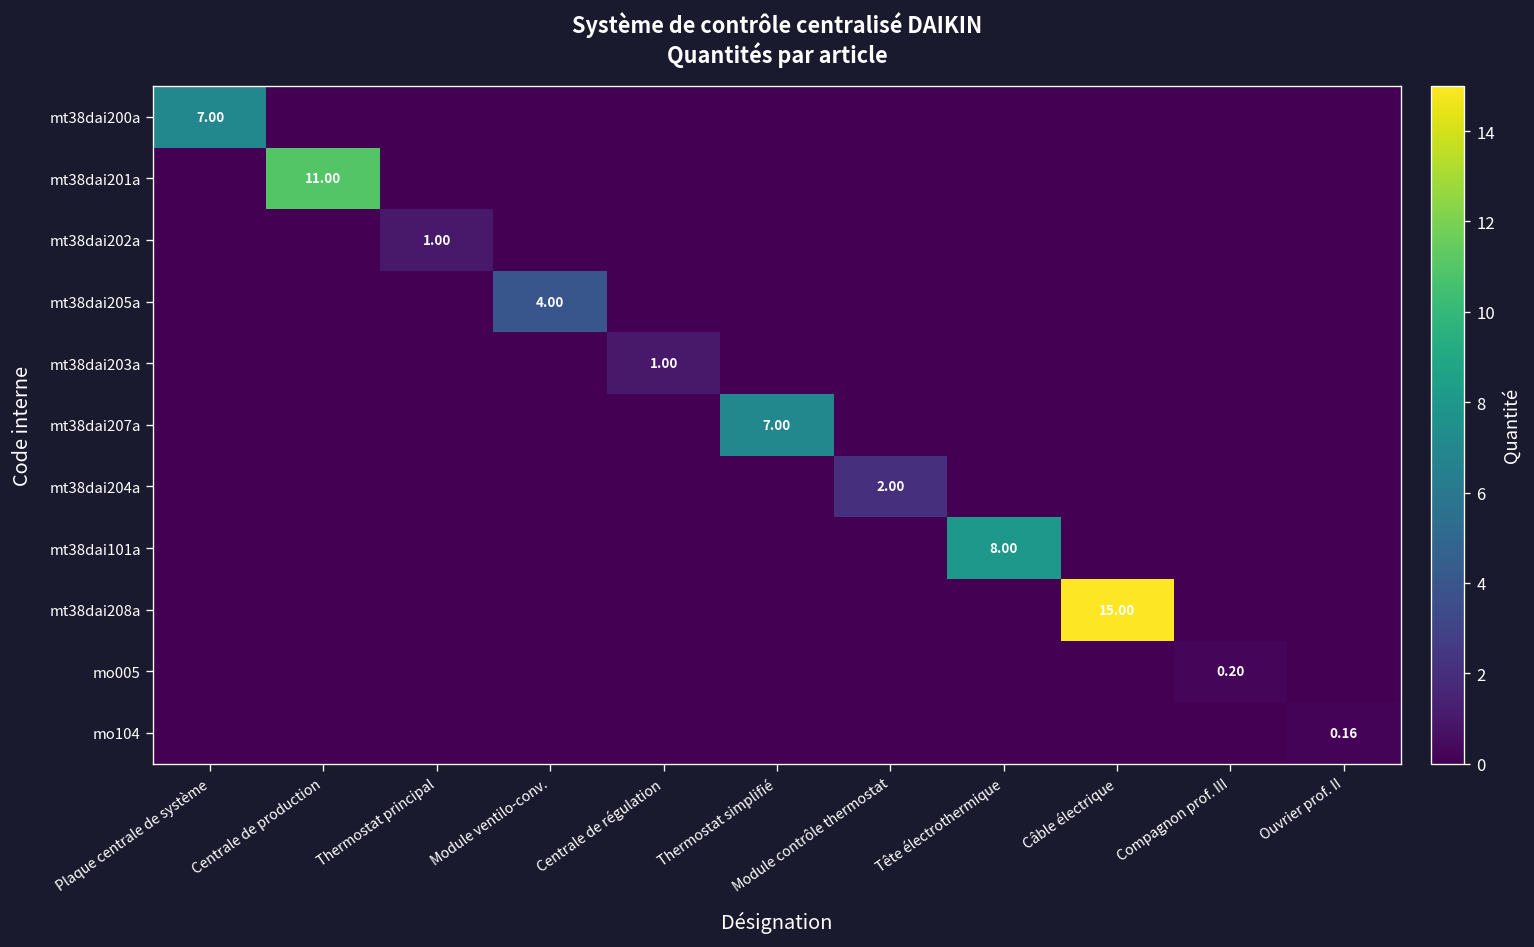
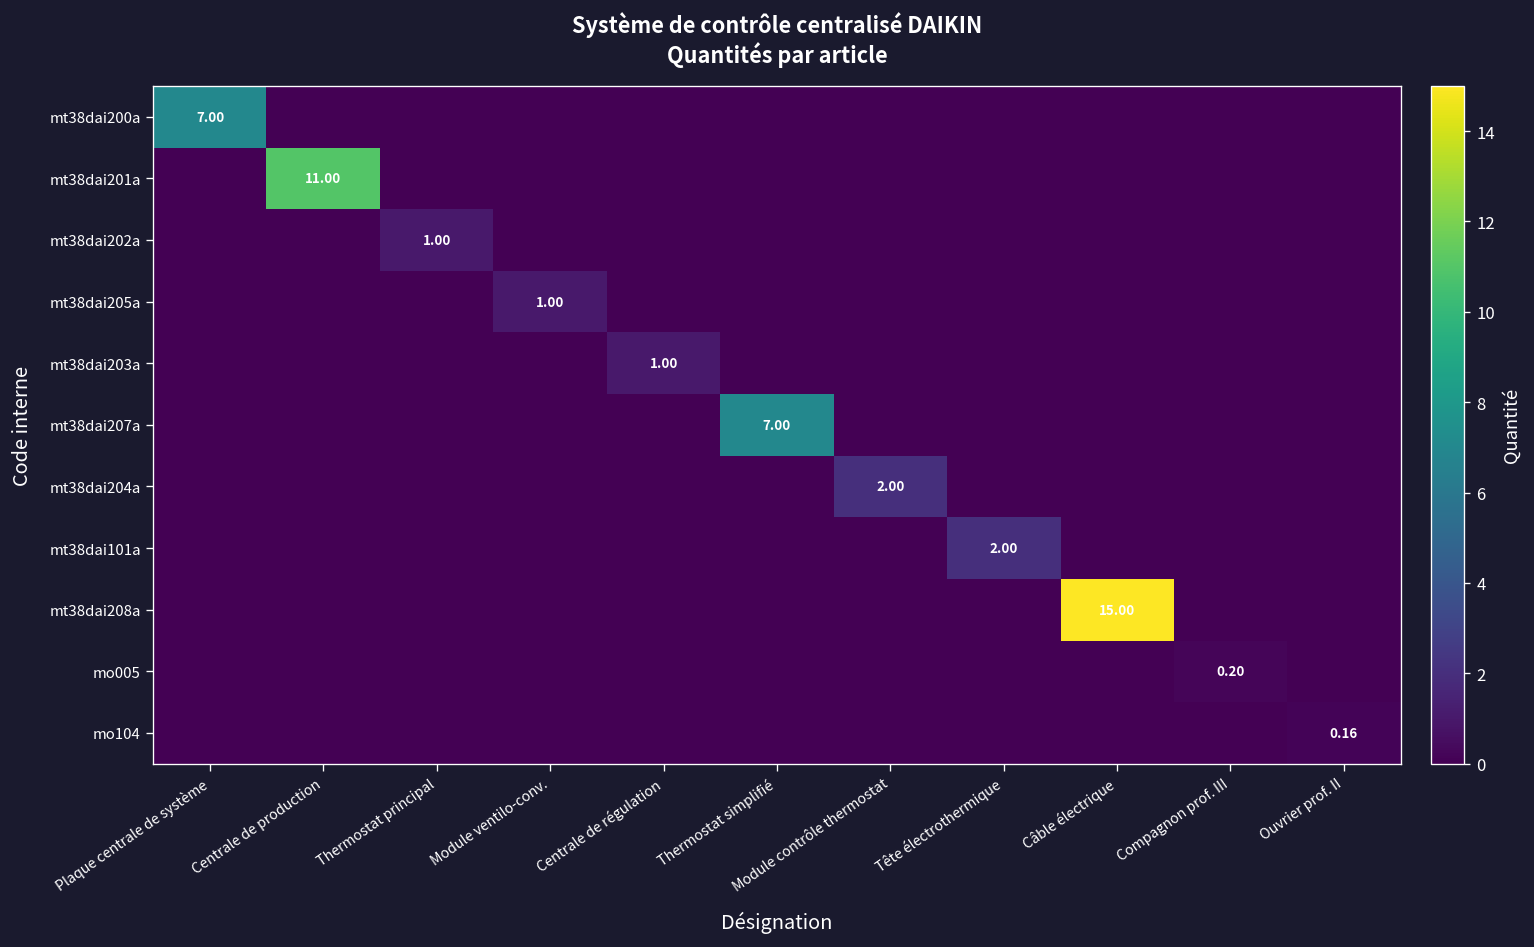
  {
    "mt38dai200a": {
      "Plaque centrale de système": 7.00
    },
    "mt38dai201a": {
      "Centrale de production": 11.00
    },
    "mt38dai202a": {
      "Thermostat principal": 1.00
    },
    "mt38dai205a": {
-     "Module ventilo-conv.": 4.00
+     "Module ventilo-conv.": 1.00
    },
    "mt38dai203a": {
      "Centrale de régulation": 1.00
    },
    "mt38dai207a": {
      "Thermostat simplifié": 7.00
    },
    "mt38dai204a": {
      "Module contrôle thermostat": 2.00
    },
    "mt38dai101a": {
-     "Tête électrothermique": 8.00
+     "Tête électrothermique": 2.00
    },
    "mt38dai208a": {
      "Câble électrique": 15.00
    },
    "mo005": {
      "Compagnon prof. III": 0.20
    },
    "mo104": {
      "Ouvrier prof. II": 0.16
    }
  }
